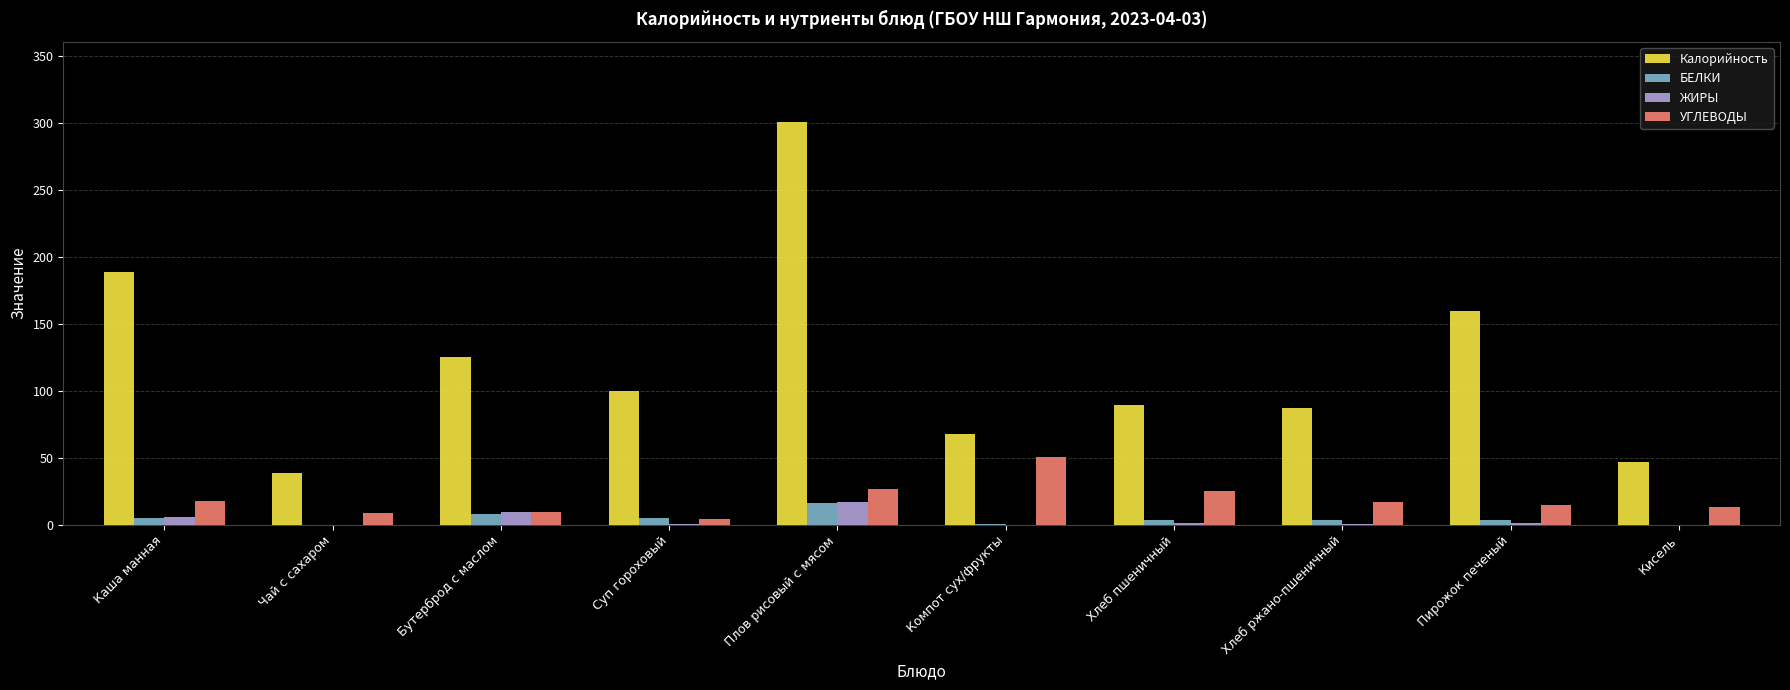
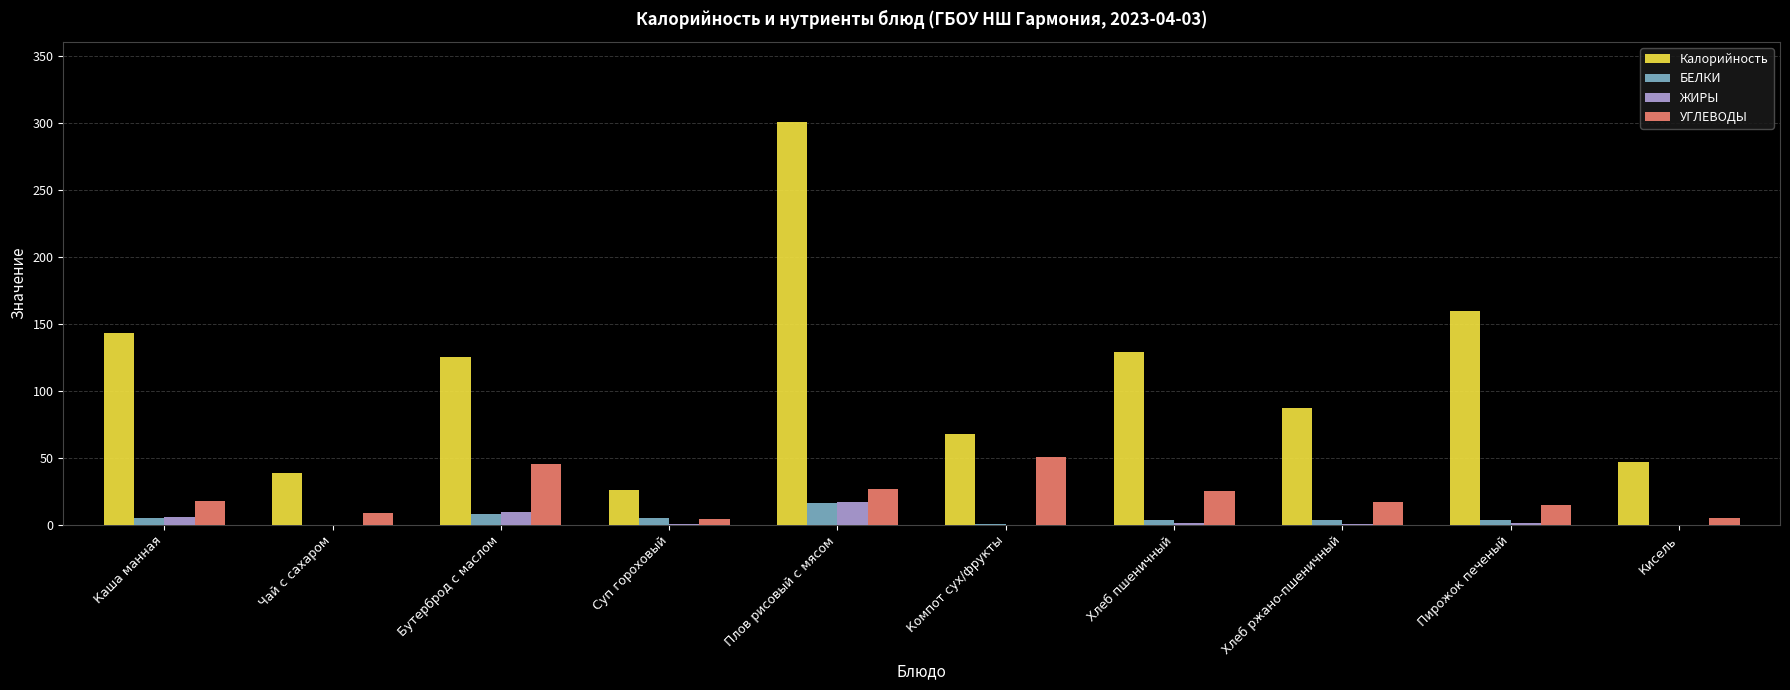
  {
    "Калорийность": {
-     "Каша манная": 189,
+     "Каша манная": 143,
      "Чай с сахаром": 39,
      "Бутерброд с маслом": 126,
-     "Суп гороховый": 100,
+     "Суп гороховый": 26,
      "Плов рисовый с мясом": 301,
      "Компот сух/фрукты": 68,
-     "Хлеб пшеничный": 89,
+     "Хлеб пшеничный": 129,
      "Хлеб ржано-пшеничный": 87,
      "Пирожок печеный": 160,
      "Кисель": 47
    },
    "УГЛЕВОДЫ": {
      "Каша манная": 18,
      "Чай с сахаром": 9,
-     "Бутерброд с маслом": 9,
+     "Бутерброд с маслом": 45,
      "Суп гороховый": 4,
      "Плов рисовый с мясом": 27,
      "Компот сух/фрукты": 50,
      "Хлеб пшеничный": 25,
      "Хлеб ржано-пшеничный": 17,
      "Пирожок печеный": 15,
-     "Кисель": 14
+     "Кисель": 5
    }
  }
